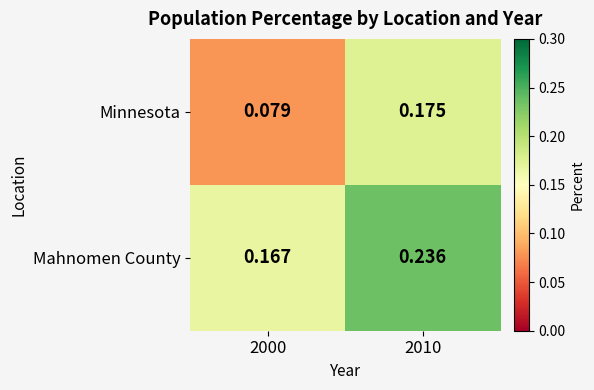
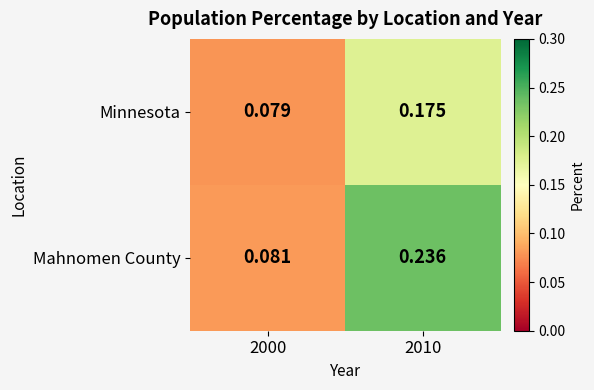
  {
    "Minnesota": {
      "2000": 0.079,
      "2010": 0.175
    },
    "Mahnomen County": {
-     "2000": 0.167,
+     "2000": 0.081,
      "2010": 0.236
    }
  }
